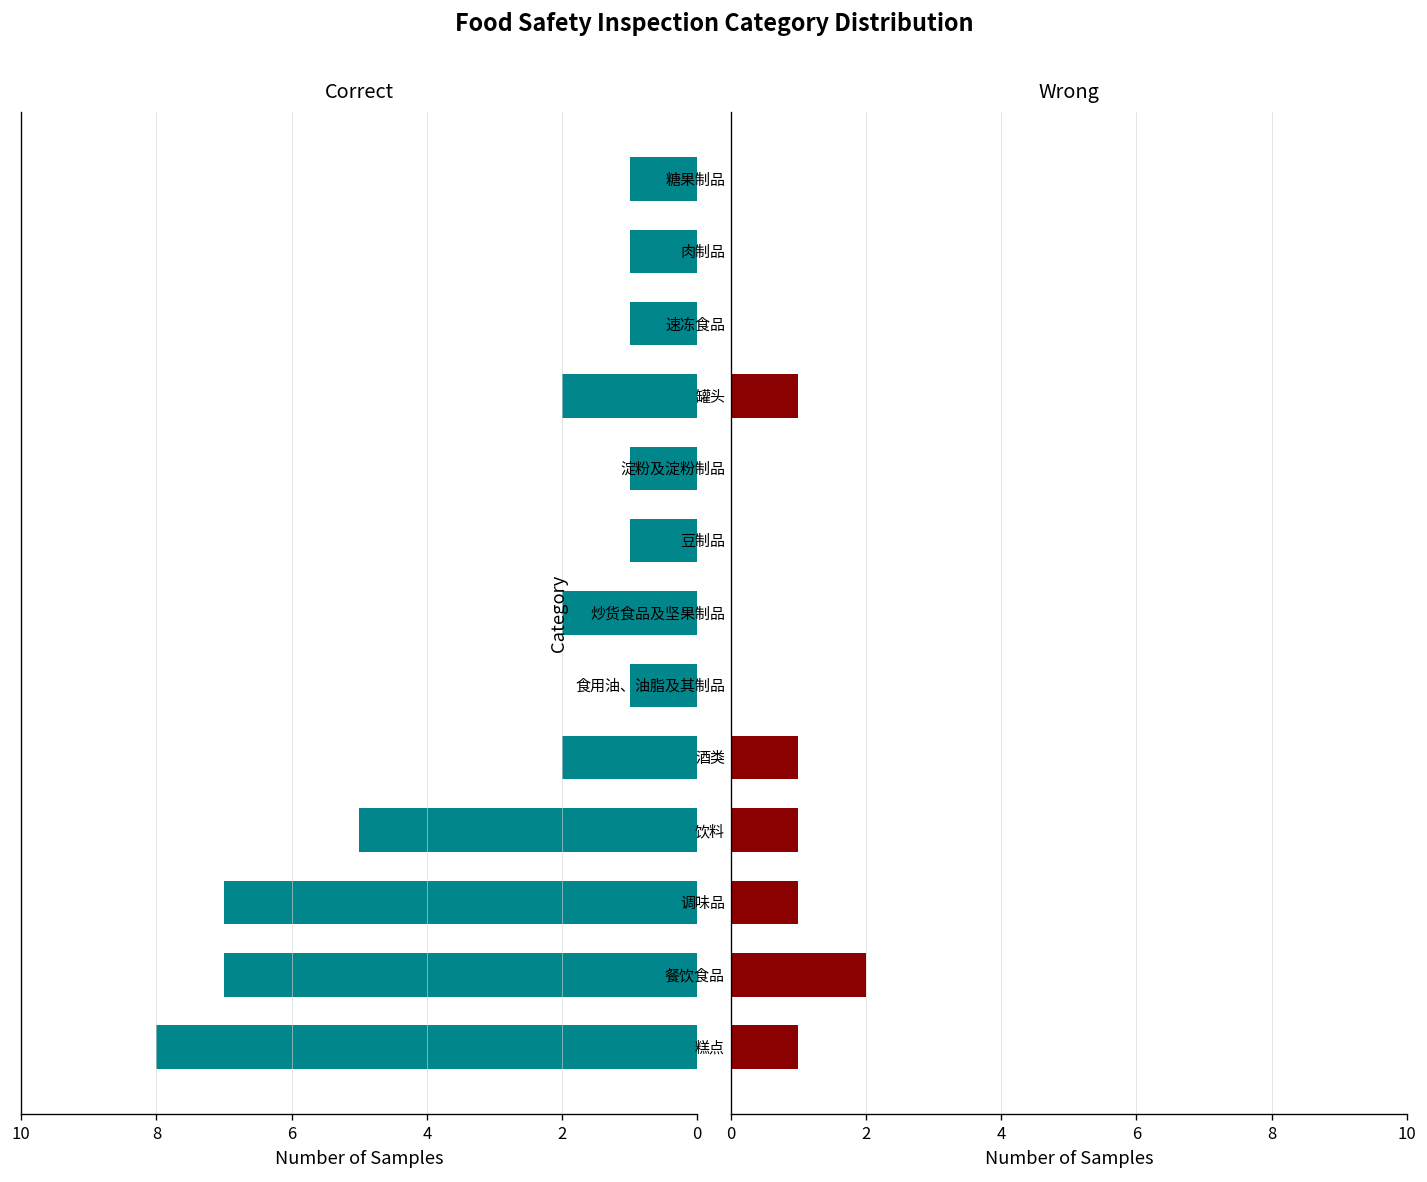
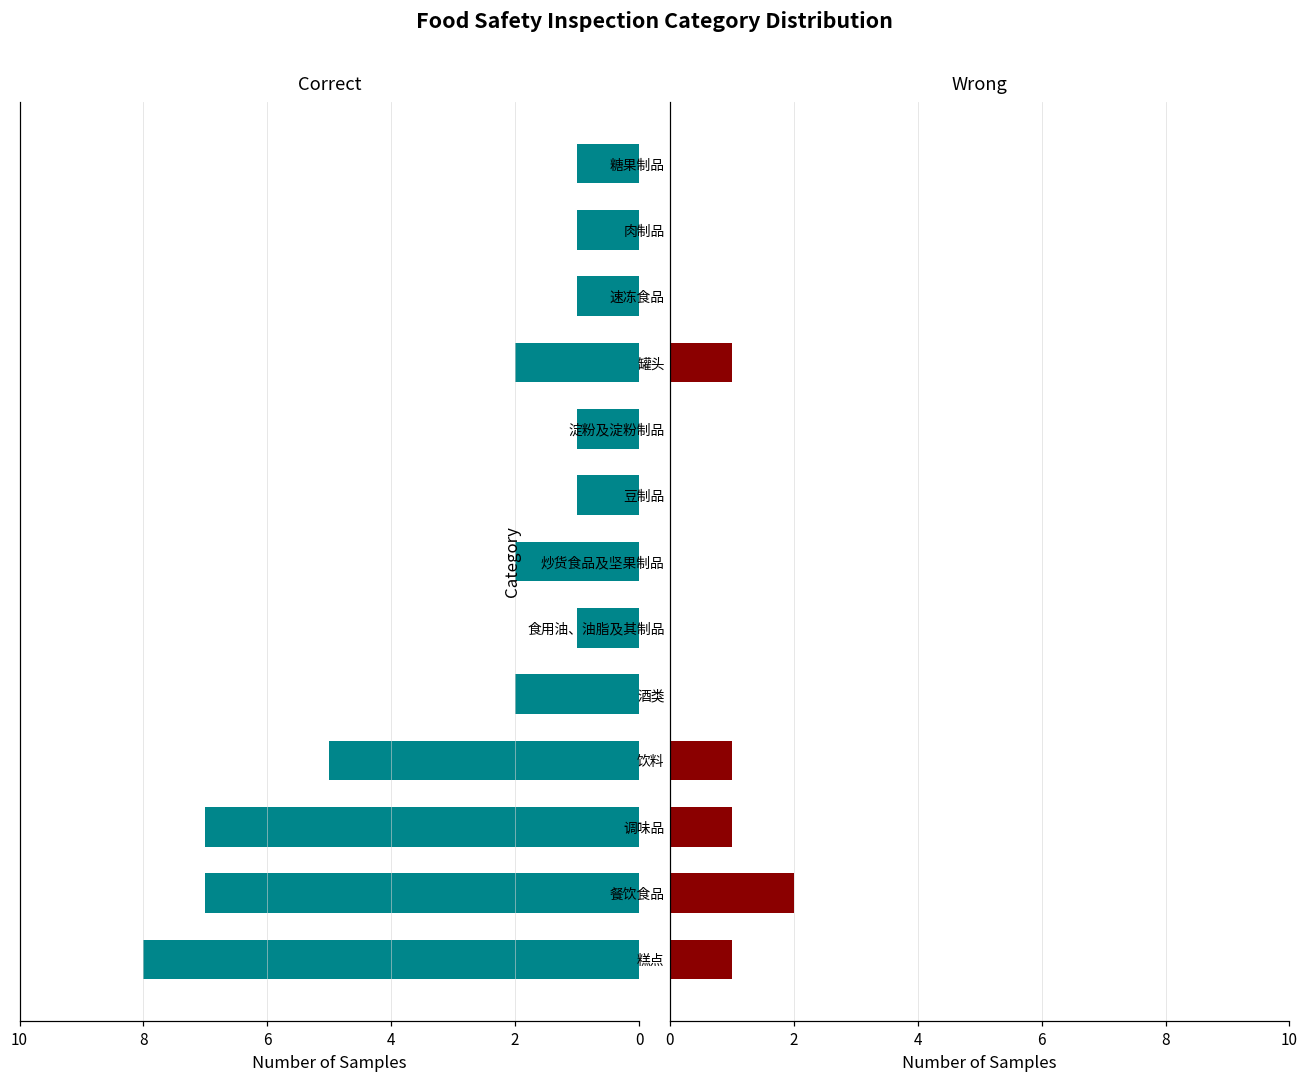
  {
    "Wrong": {
      "罐头": 1,
-     "酒类": 1,
+     "酒类": 0,
      "饮料": 1,
      "糕点": 1
    }
  }
